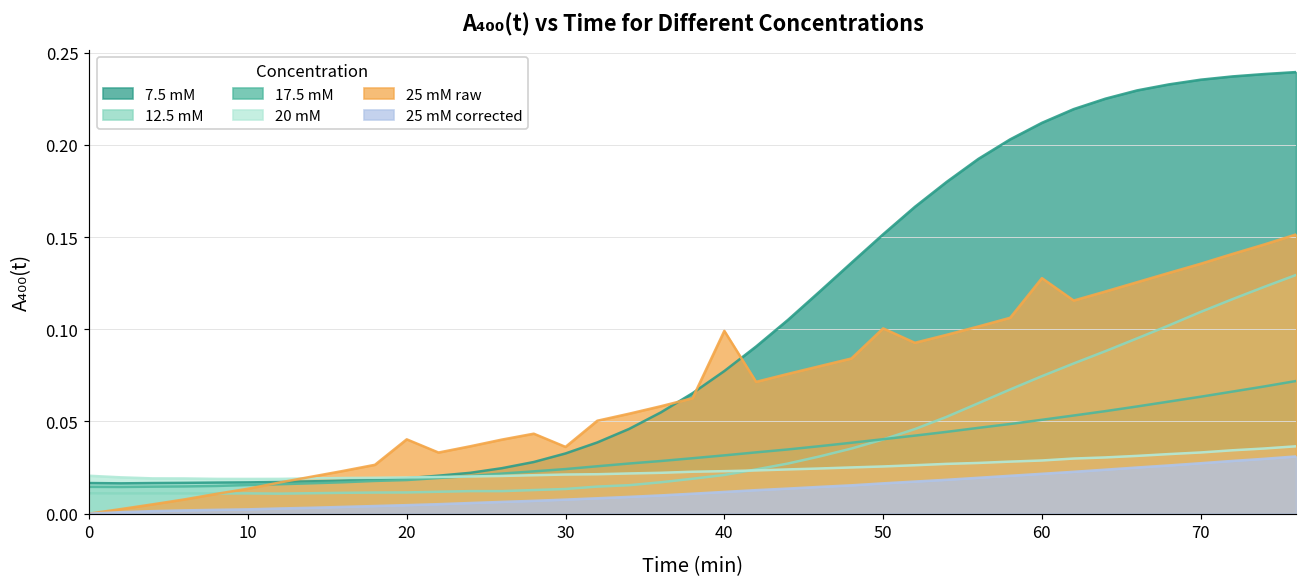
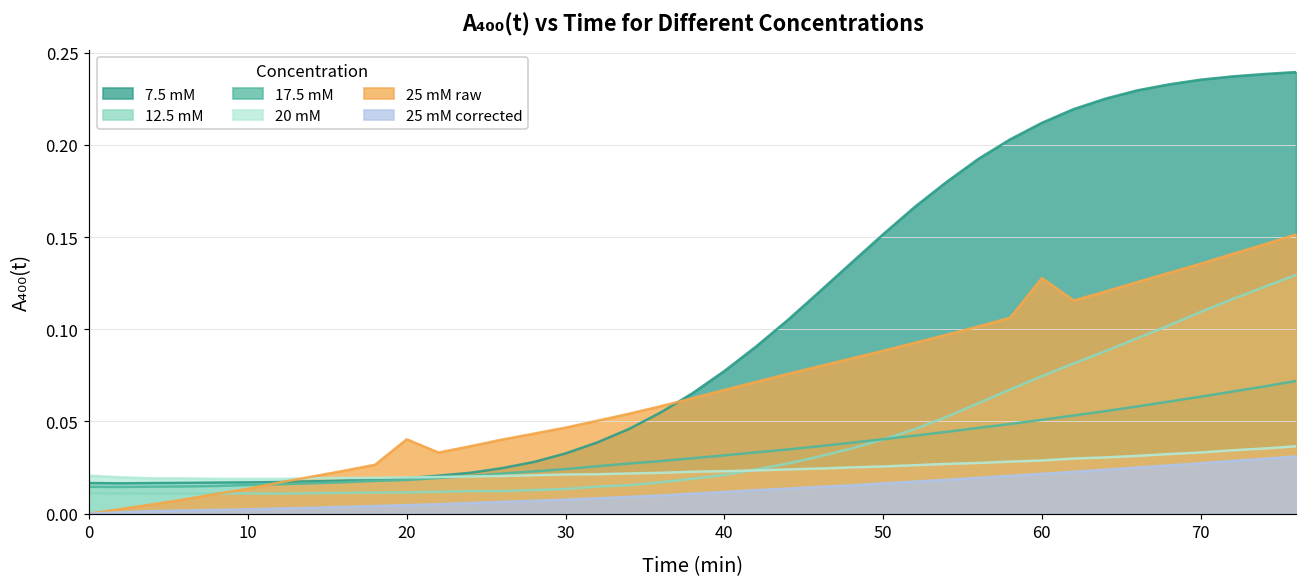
  {
    "25 mM raw": {
      "10": 0.014,
      "20": 0.040,
-     "30": 0.036,
-     "40": 0.099,
-     "50": 0.100,
+     "30": 0.047,
+     "40": 0.067,
+     "50": 0.088,
      "60": 0.128,
      "70": 0.136
    }
  }
